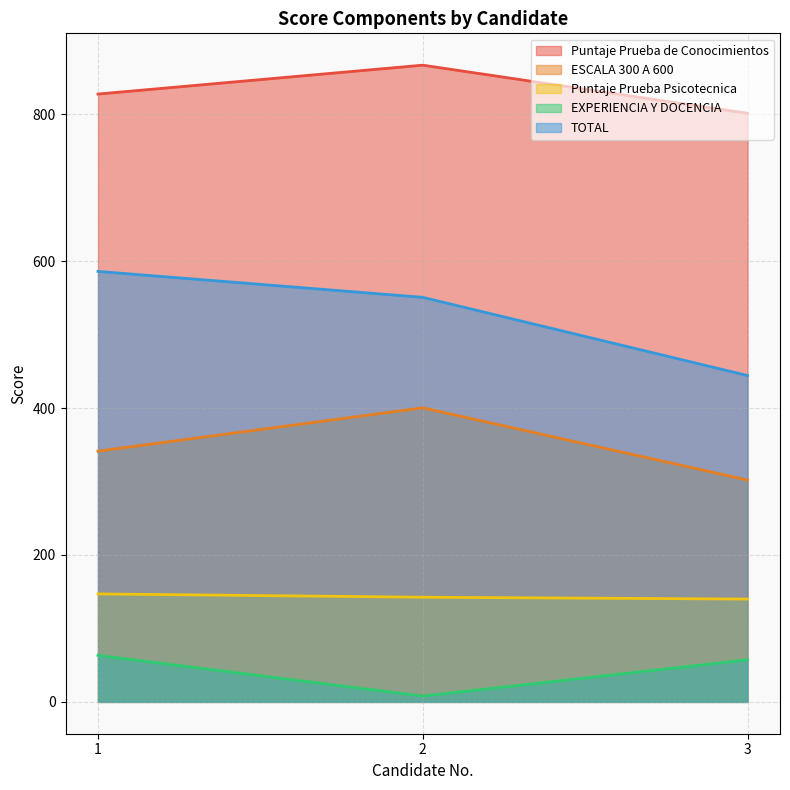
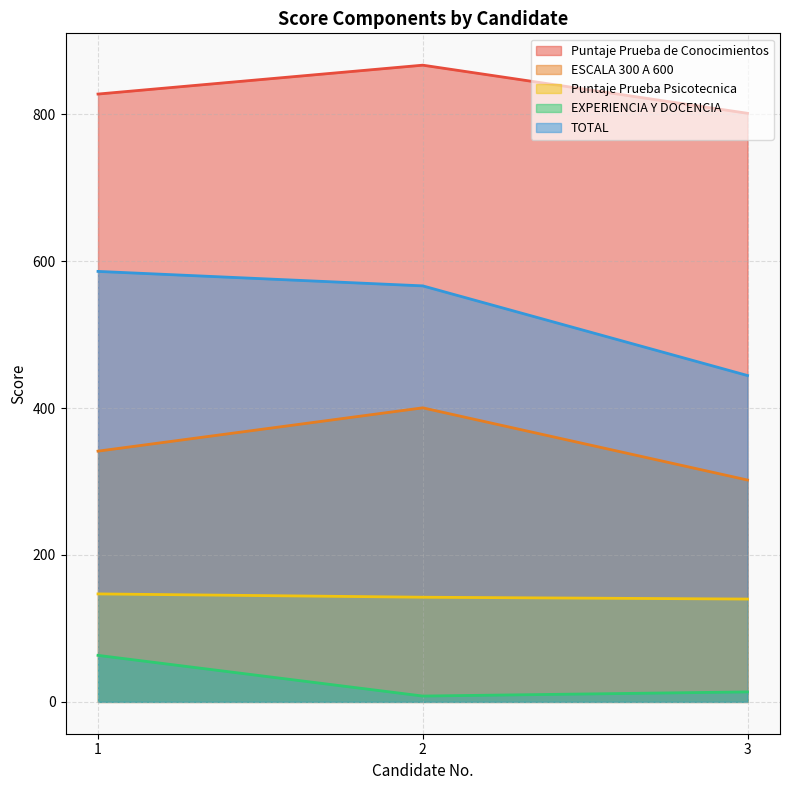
  {
    "EXPERIENCIA Y DOCENCIA": {
      "1": 60,
      "2": 10,
-     "3": 60
+     "3": 10
    },
    "TOTAL": {
      "1": 590,
-     "2": 550,
+     "2": 570,
      "3": 440
    }
  }
